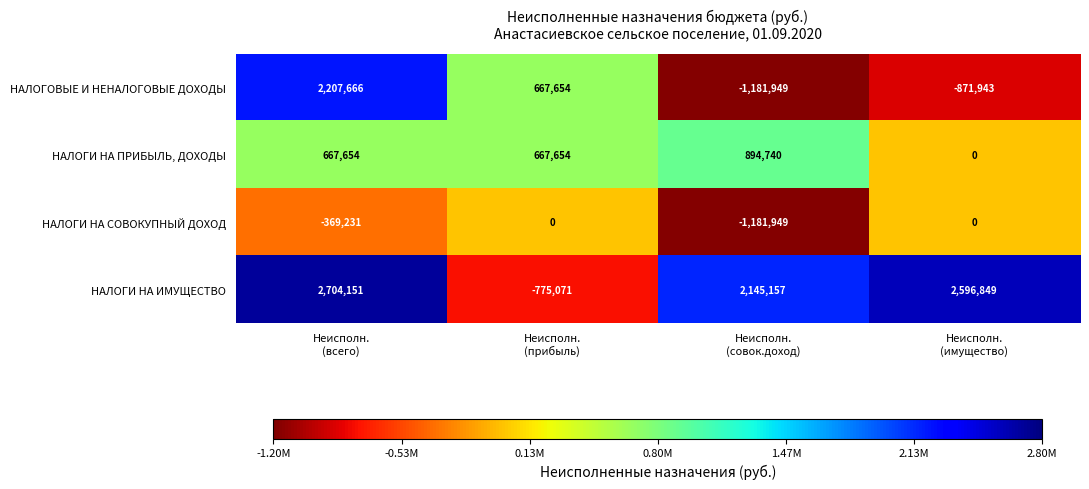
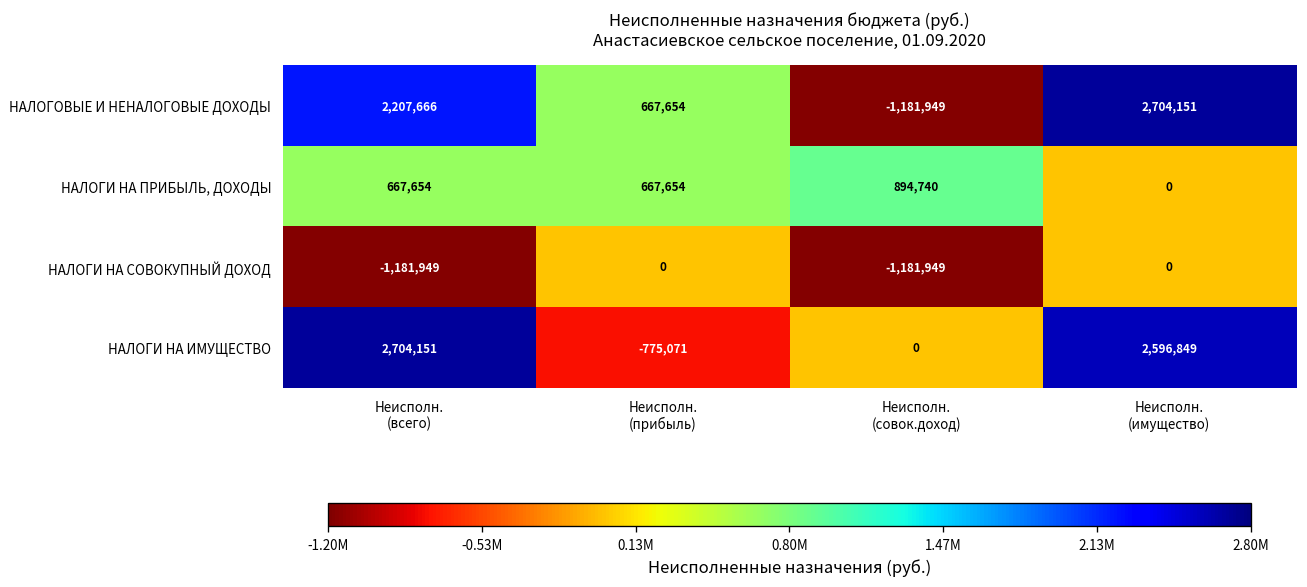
  {
    "НАЛОГОВЫЕ И НЕНАЛОГОВЫЕ ДОХОДЫ": {
      "Неисполн. (всего)": "2,207,666",
      "Неисполн. (прибыль)": "667,654",
      "Неисполн. (совок.доход)": "-1,181,949",
-     "Неисполн. (имущество)": "-871,943"
+     "Неисполн. (имущество)": "2,704,151"
    },
    "НАЛОГИ НА ПРИБЫЛЬ, ДОХОДЫ": {
      "Неисполн. (всего)": "667,654",
      "Неисполн. (прибыль)": "667,654",
      "Неисполн. (совок.доход)": "894,740",
      "Неисполн. (имущество)": "0"
    },
    "НАЛОГИ НА СОВОКУПНЫЙ ДОХОД": {
-     "Неисполн. (всего)": "-369,231",
+     "Неисполн. (всего)": "-1,181,949",
      "Неисполн. (прибыль)": "0",
      "Неисполн. (совок.доход)": "-1,181,949",
      "Неисполн. (имущество)": "0"
    },
    "НАЛОГИ НА ИМУЩЕСТВО": {
      "Неисполн. (всего)": "2,704,151",
      "Неисполн. (прибыль)": "-775,071",
-     "Неисполн. (совок.доход)": "2,145,157",
+     "Неисполн. (совок.доход)": "0",
      "Неисполн. (имущество)": "2,596,849"
    }
  }
